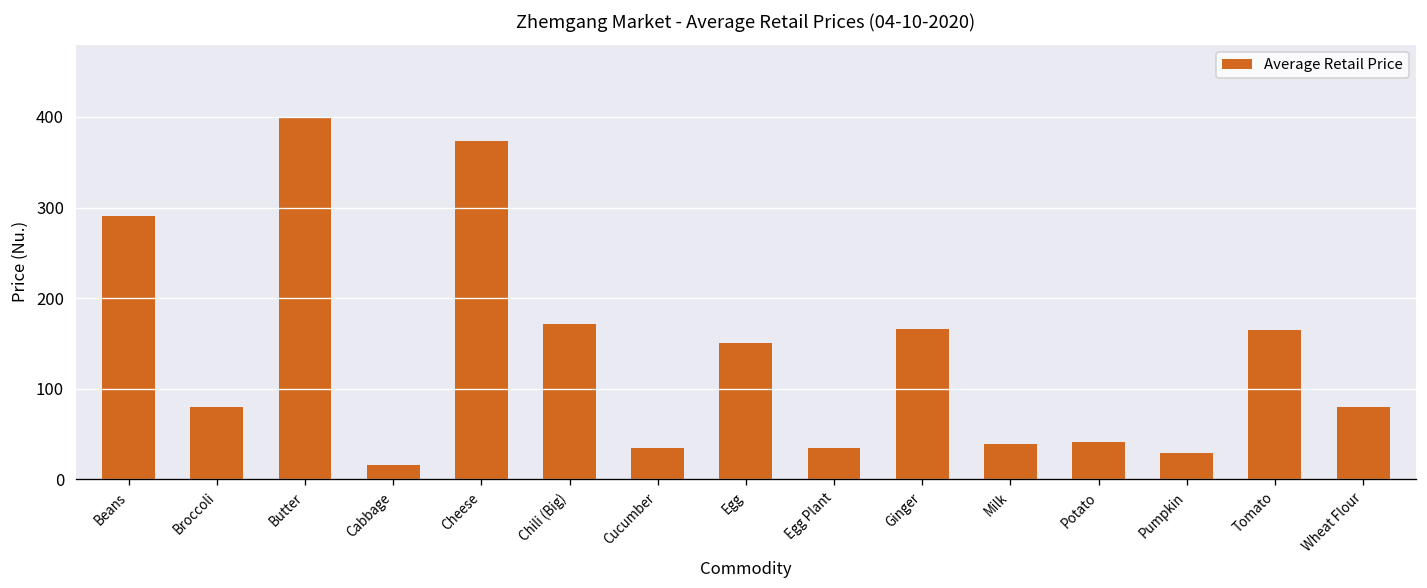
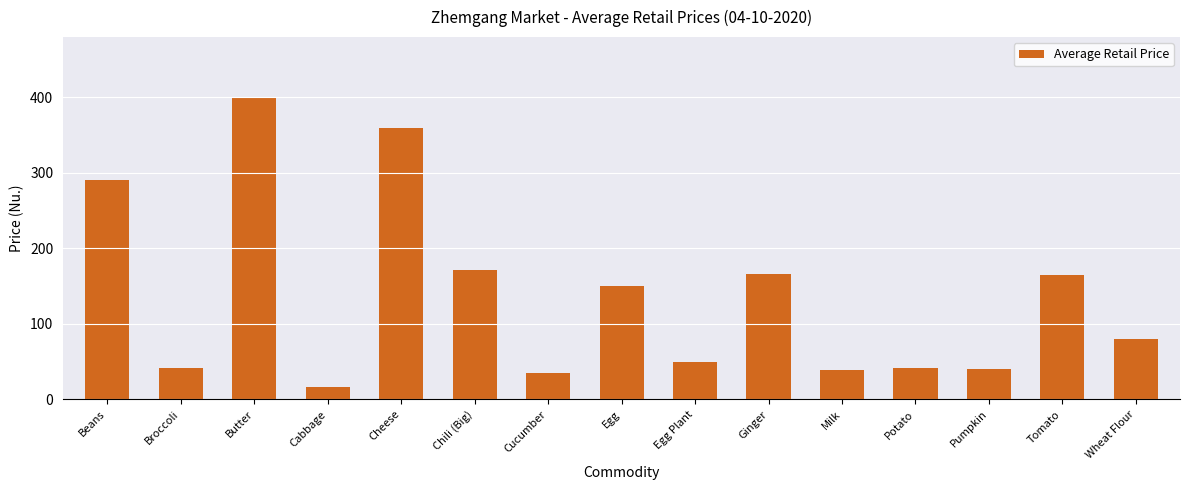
  {
    "Beans": 290,
-   "Broccoli": 80,
+   "Broccoli": 40,
    "Butter": 400,
    "Cabbage": 20,
-   "Cheese": 370,
+   "Cheese": 360,
    "Chili (Big)": 170,
    "Cucumber": 40,
    "Egg": 150,
-   "Egg Plant": 40,
+   "Egg Plant": 50,
    "Ginger": 170,
    "Milk": 40,
    "Potato": 40,
-   "Pumpkin": 30,
+   "Pumpkin": 40,
    "Tomato": 170,
    "Wheat Flour": 80
  }
